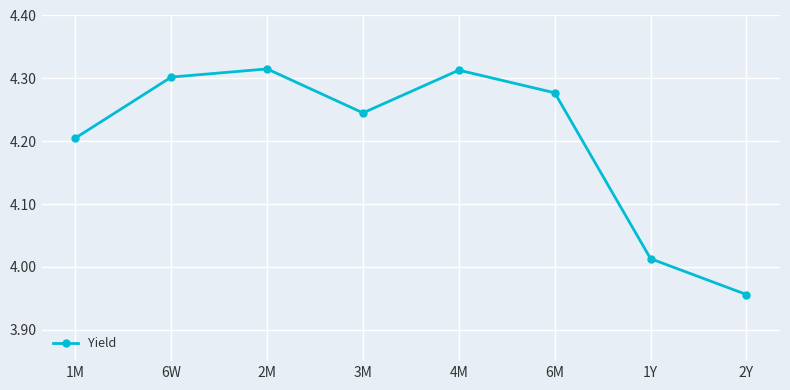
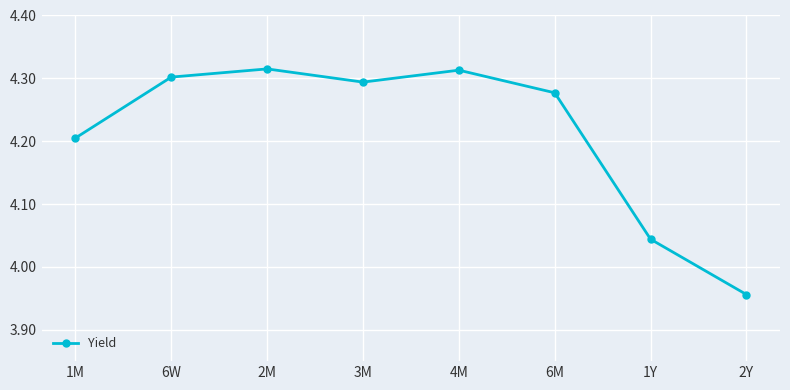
  {
    "1M": 4.21,
    "6W": 4.30,
    "2M": 4.32,
-   "3M": 4.25,
+   "3M": 4.29,
    "4M": 4.31,
    "6M": 4.28,
-   "1Y": 4.01,
+   "1Y": 4.04,
    "2Y": 3.96
  }
